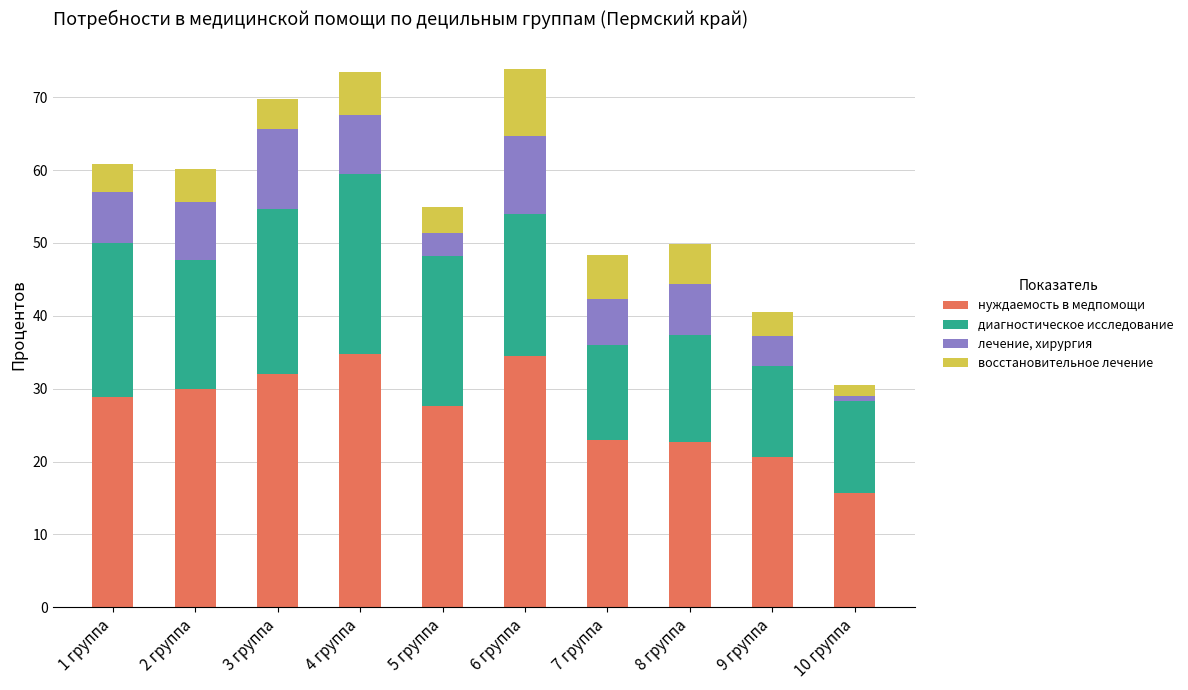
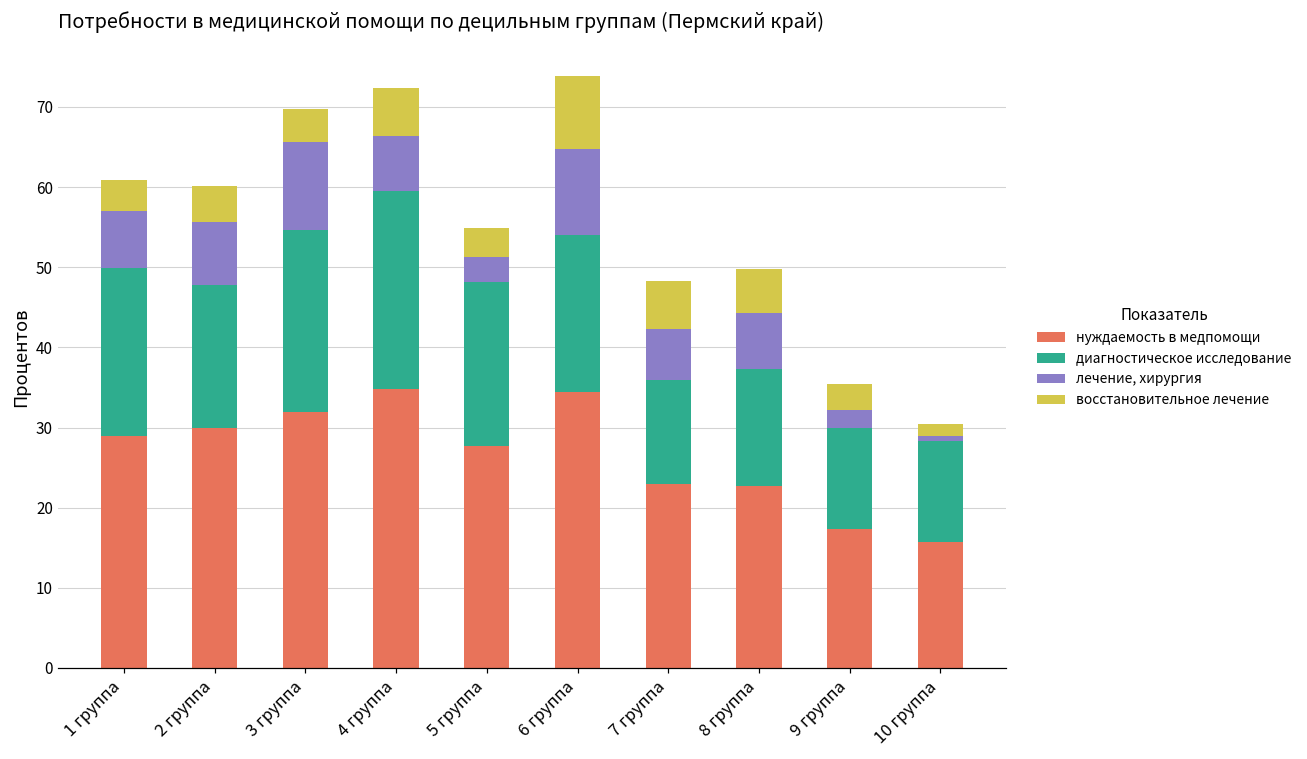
  {
    "нуждаемость в медпомощи": {
      "1 группа": 29,
      "2 группа": 30,
      "3 группа": 32,
      "4 группа": 35,
      "5 группа": 28,
      "6 группа": 34,
      "7 группа": 23,
      "8 группа": 23,
-     "9 группа": 21,
+     "9 группа": 17,
      "10 группа": 16
    },
    "диагностическое исследование": {
      "1 группа": 21,
      "2 группа": 18,
      "3 группа": 23,
      "4 группа": 25,
      "5 группа": 21,
      "6 группа": 19,
      "7 группа": 13,
      "8 группа": 15,
      "9 группа": 13,
      "10 группа": 13
    },
    "лечение, хирургия": {
      "1 группа": 7,
      "2 группа": 8,
      "3 группа": 11,
-     "4 группа": 8,
+     "4 группа": 7,
      "5 группа": 3,
      "6 группа": 11,
      "7 группа": 6,
      "8 группа": 7,
-     "9 группа": 4,
+     "9 группа": 2,
      "10 группа": 1
    },
    "восстановительное лечение": {
      "1 группа": 4,
      "2 группа": 4,
      "3 группа": 4,
      "4 группа": 6,
      "5 группа": 4,
      "6 группа": 9,
      "7 группа": 6,
      "8 группа": 6,
      "9 группа": 3,
      "10 группа": 1
    }
  }
